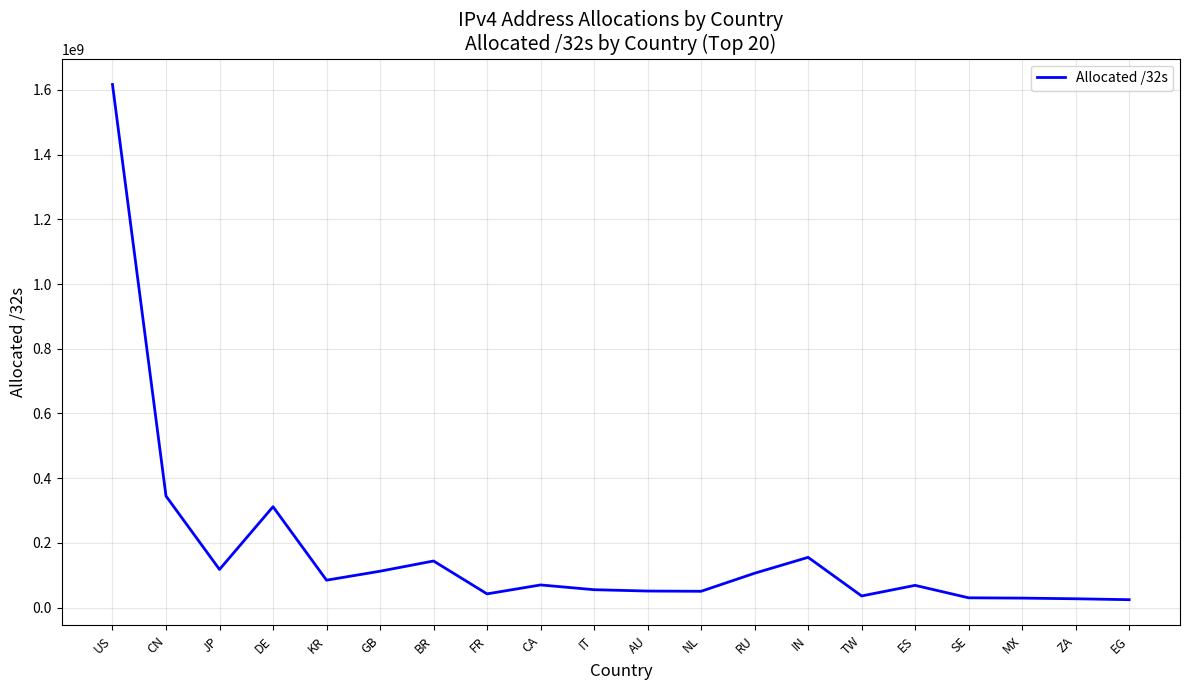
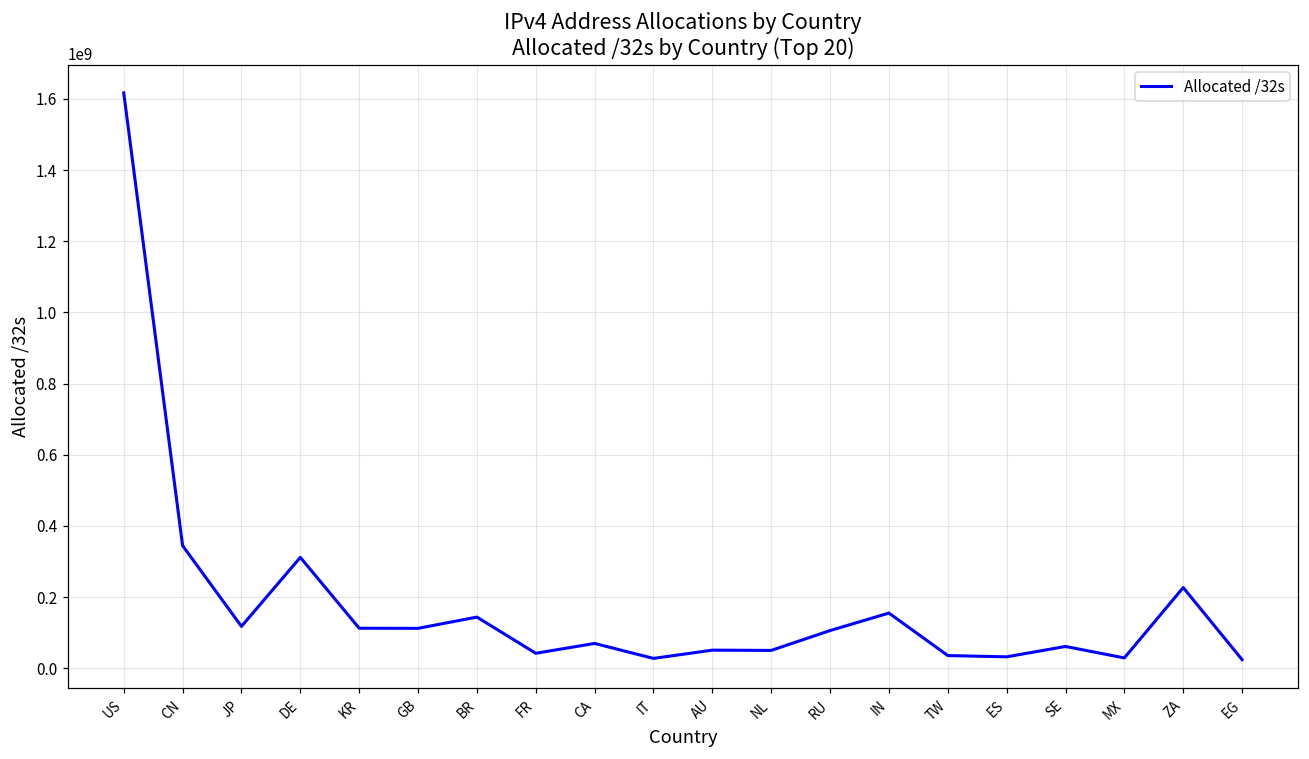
  {
    "US": 1620000000,
    "CN": 340000000,
    "JP": 120000000,
    "DE": 310000000,
-   "KR": 80000000,
+   "KR": 110000000,
    "GB": 110000000,
    "BR": 140000000,
    "FR": 40000000,
    "CA": 70000000,
-   "IT": 60000000,
+   "IT": 30000000,
    "AU": 50000000,
    "NL": 50000000,
    "RU": 110000000,
    "IN": 160000000,
    "TW": 40000000,
-   "ES": 70000000,
-   "SE": 30000000,
+   "ES": 30000000,
+   "SE": 60000000,
    "MX": 30000000,
-   "ZA": 30000000,
+   "ZA": 230000000,
    "EG": 20000000
  }
